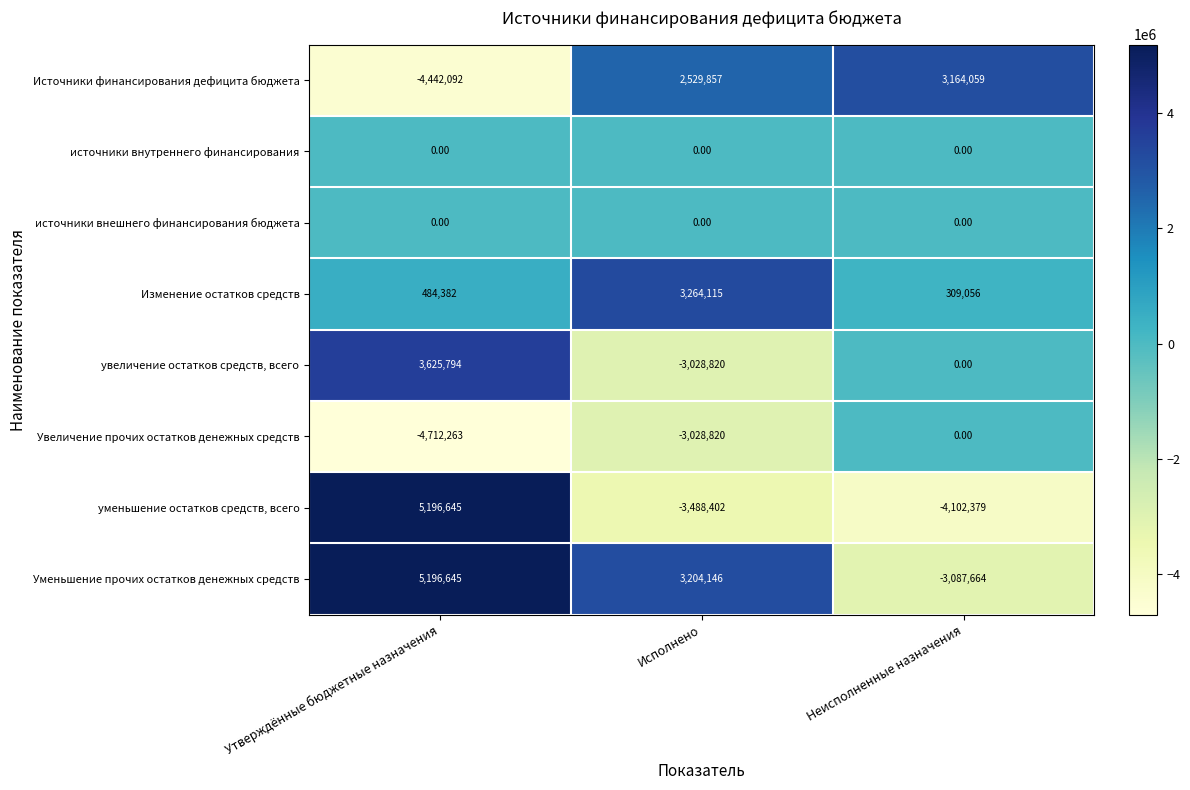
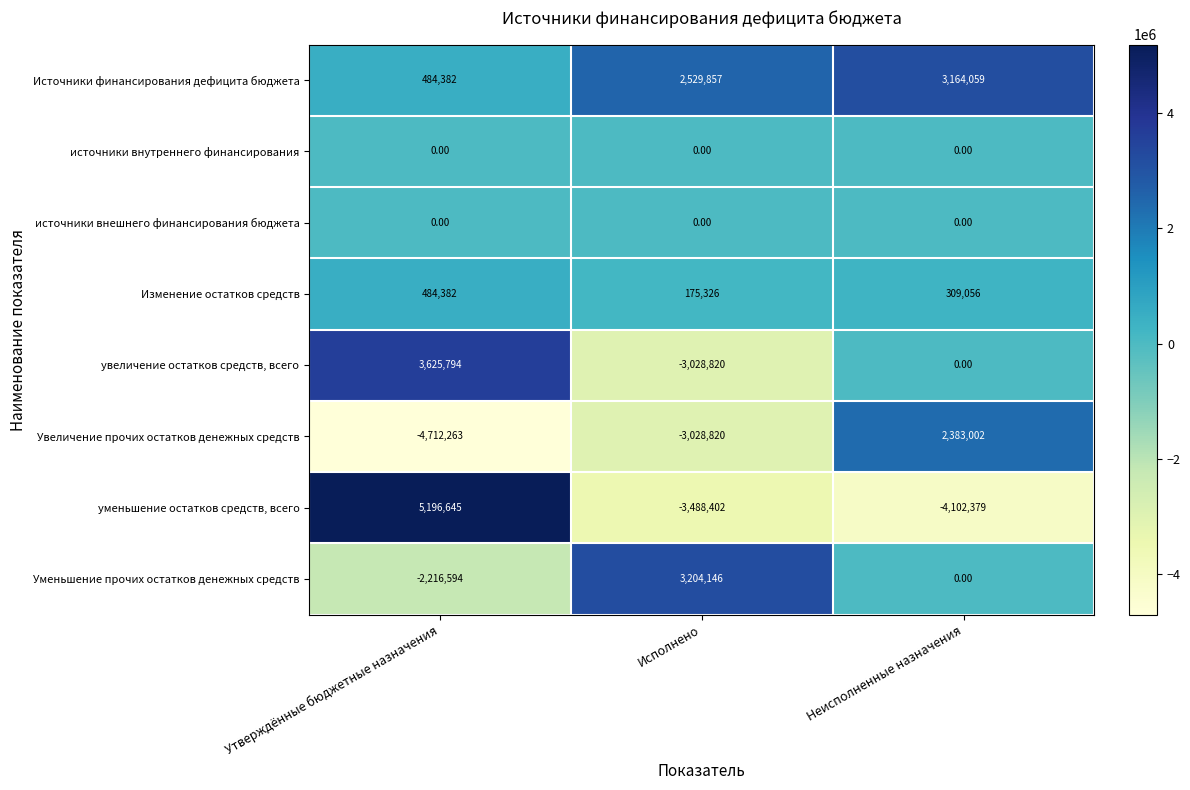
  {
    "Источники финансирования дефицита бюджета": {
-     "Утверждённые бюджетные назначения": "-4,442,092",
+     "Утверждённые бюджетные назначения": "484,382",
      "Исполнено": "2,529,857",
      "Неисполненные назначения": "3,164,059"
    },
    "источники внутреннего финансирования": {
      "Утверждённые бюджетные назначения": "0.00",
      "Исполнено": "0.00",
      "Неисполненные назначения": "0.00"
    },
    "источники внешнего финансирования бюджета": {
      "Утверждённые бюджетные назначения": "0.00",
      "Исполнено": "0.00",
      "Неисполненные назначения": "0.00"
    },
    "Изменение остатков средств": {
      "Утверждённые бюджетные назначения": "484,382",
-     "Исполнено": "3,264,115",
+     "Исполнено": "175,326",
      "Неисполненные назначения": "309,056"
    },
    "увеличение остатков средств, всего": {
      "Утверждённые бюджетные назначения": "3,625,794",
      "Исполнено": "-3,028,820",
      "Неисполненные назначения": "0.00"
    },
    "Увеличение прочих остатков денежных средств": {
      "Утверждённые бюджетные назначения": "-4,712,263",
      "Исполнено": "-3,028,820",
-     "Неисполненные назначения": "0.00"
+     "Неисполненные назначения": "2,383,002"
    },
    "уменьшение остатков средств, всего": {
      "Утверждённые бюджетные назначения": "5,196,645",
      "Исполнено": "-3,488,402",
      "Неисполненные назначения": "-4,102,379"
    },
    "Уменьшение прочих остатков денежных средств": {
-     "Утверждённые бюджетные назначения": "5,196,645",
+     "Утверждённые бюджетные назначения": "-2,216,594",
      "Исполнено": "3,204,146",
-     "Неисполненные назначения": "-3,087,664"
+     "Неисполненные назначения": "0.00"
    }
  }
